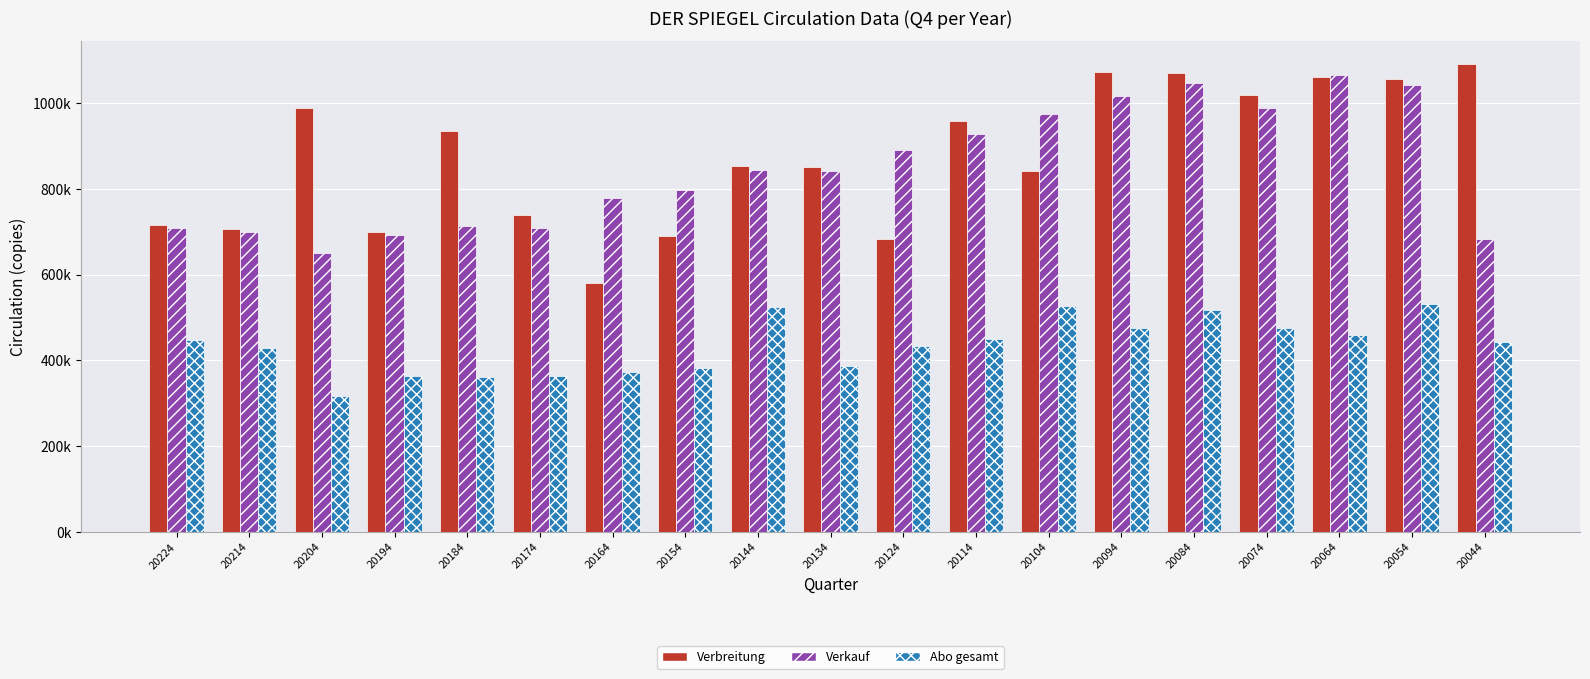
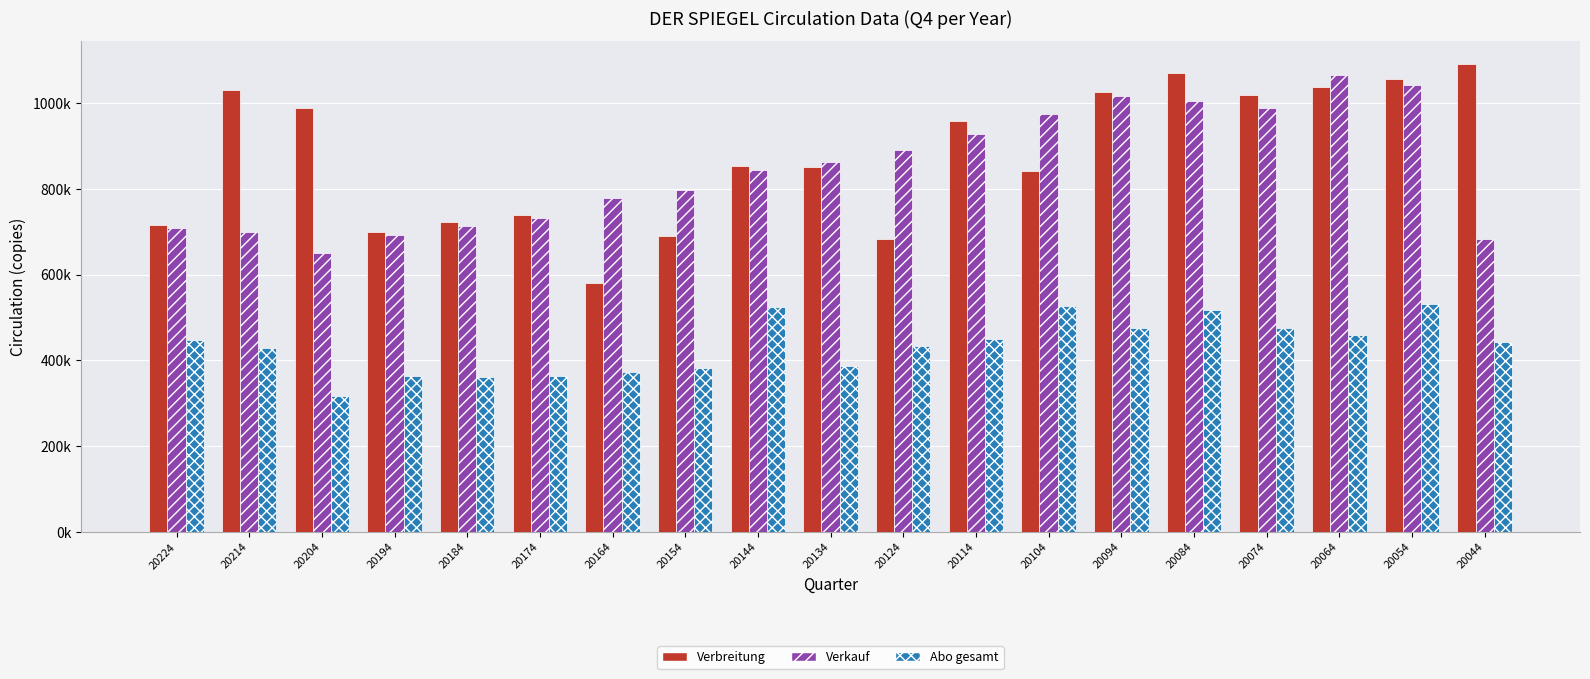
  {
    "Verbreitung": {
      "20224": 720000,
-     "20214": 710000,
+     "20214": 1030000,
      "20204": 990000,
      "20194": 700000,
-     "20184": 940000,
+     "20184": 720000,
      "20174": 740000,
      "20164": 580000,
      "20154": 690000,
      "20144": 850000,
      "20134": 850000,
      "20124": 680000,
      "20114": 960000,
      "20104": 840000,
-     "20094": 1070000,
+     "20094": 1030000,
      "20084": 1070000,
      "20074": 1020000,
-     "20064": 1060000,
+     "20064": 1040000,
      "20054": 1060000,
      "20044": 1090000
    },
    "Verkauf": {
      "20224": 710000,
      "20214": 700000,
      "20204": 650000,
      "20194": 690000,
      "20184": 710000,
-     "20174": 710000,
+     "20174": 730000,
      "20164": 780000,
      "20154": 800000,
      "20144": 840000,
-     "20134": 840000,
+     "20134": 860000,
      "20124": 890000,
      "20114": 930000,
      "20104": 970000,
      "20094": 1020000,
-     "20084": 1050000,
+     "20084": 1000000,
      "20074": 990000,
      "20064": 1070000,
      "20054": 1040000,
      "20044": 680000
    },
    "Abo gesamt": {
      "20224": 450000,
      "20214": 430000,
      "20204": 320000,
      "20194": 360000,
      "20184": 360000,
      "20174": 360000,
      "20164": 370000,
      "20154": 380000,
      "20144": 520000,
      "20134": 390000,
      "20124": 430000,
      "20114": 450000,
      "20104": 530000,
      "20094": 470000,
      "20084": 520000,
      "20074": 470000,
      "20064": 460000,
      "20054": 530000,
      "20044": 440000
    }
  }
